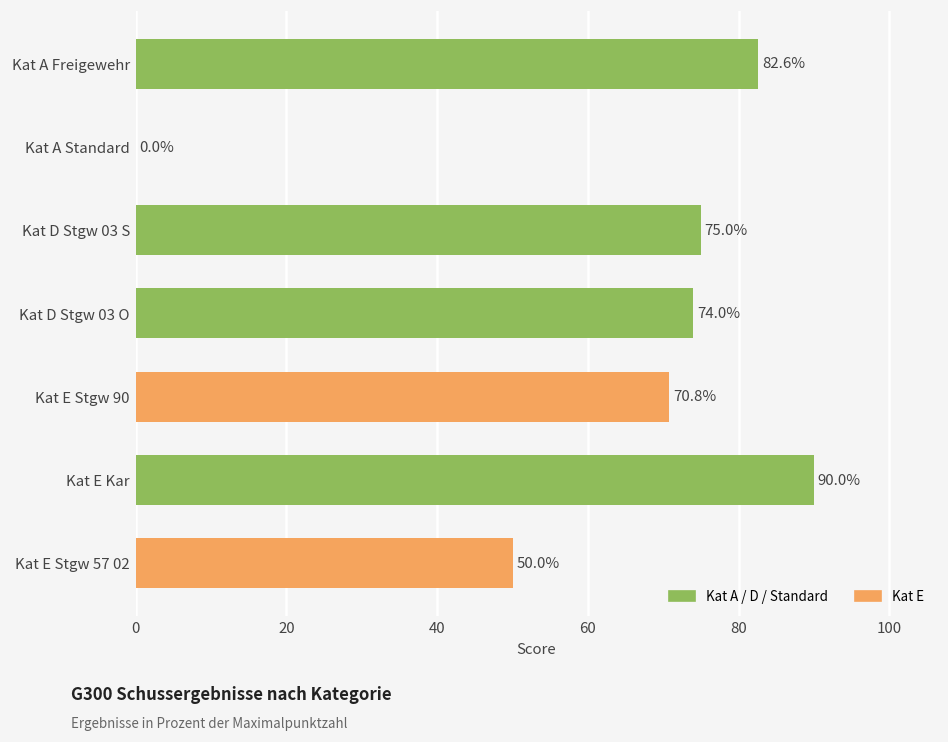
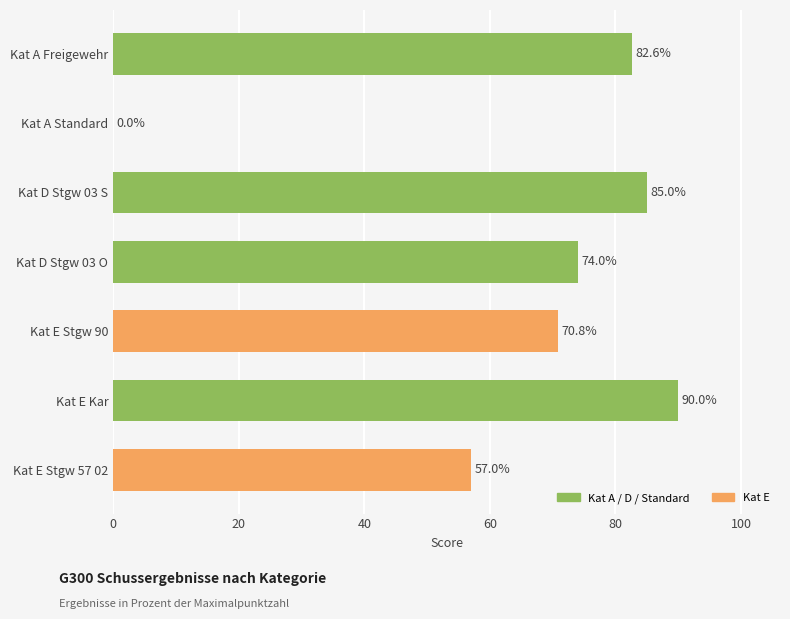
  {
    "Kat A Freigewehr": "82.6%",
    "Kat A Standard": "0.0%",
-   "Kat D Stgw 03 S": "75.0%",
+   "Kat D Stgw 03 S": "85.0%",
    "Kat D Stgw 03 O": "74.0%",
    "Kat E Stgw 90": "70.8%",
    "Kat E Kar": "90.0%",
-   "Kat E Stgw 57 02": "50.0%"
+   "Kat E Stgw 57 02": "57.0%"
  }
